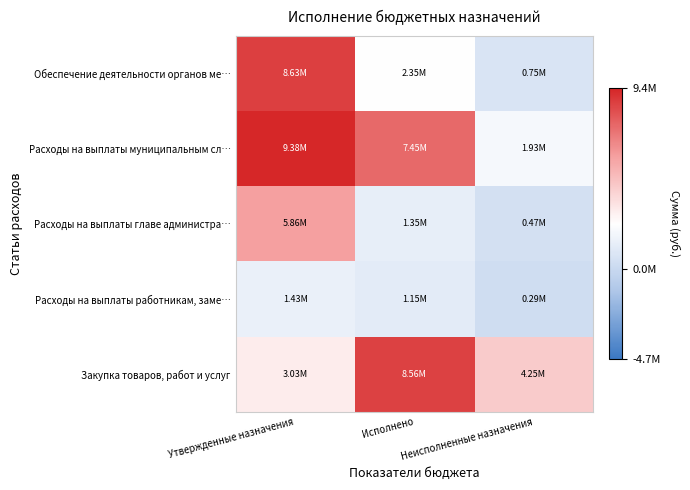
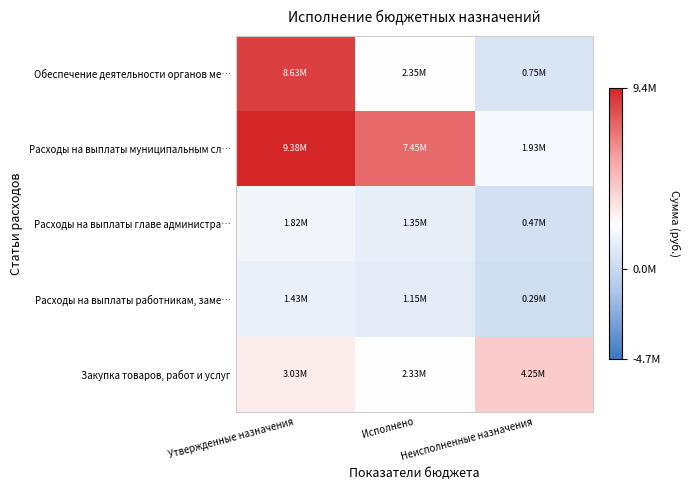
  {
    "Обеспечение деятельности органов ме…": {
      "Утвержденные назначения": "8.63M",
      "Исполнено": "2.35M",
      "Неисполненные назначения": "0.75M"
    },
    "Расходы на выплаты муниципальным сл…": {
      "Утвержденные назначения": "9.38M",
      "Исполнено": "7.45M",
      "Неисполненные назначения": "1.93M"
    },
    "Расходы на выплаты главе администра…": {
-     "Утвержденные назначения": "5.86M",
+     "Утвержденные назначения": "1.82M",
      "Исполнено": "1.35M",
      "Неисполненные назначения": "0.47M"
    },
    "Расходы на выплаты работникам, заме…": {
      "Утвержденные назначения": "1.43M",
      "Исполнено": "1.15M",
      "Неисполненные назначения": "0.29M"
    },
    "Закупка товаров, работ и услуг": {
      "Утвержденные назначения": "3.03M",
-     "Исполнено": "8.56M",
+     "Исполнено": "2.33M",
      "Неисполненные назначения": "4.25M"
    }
  }
